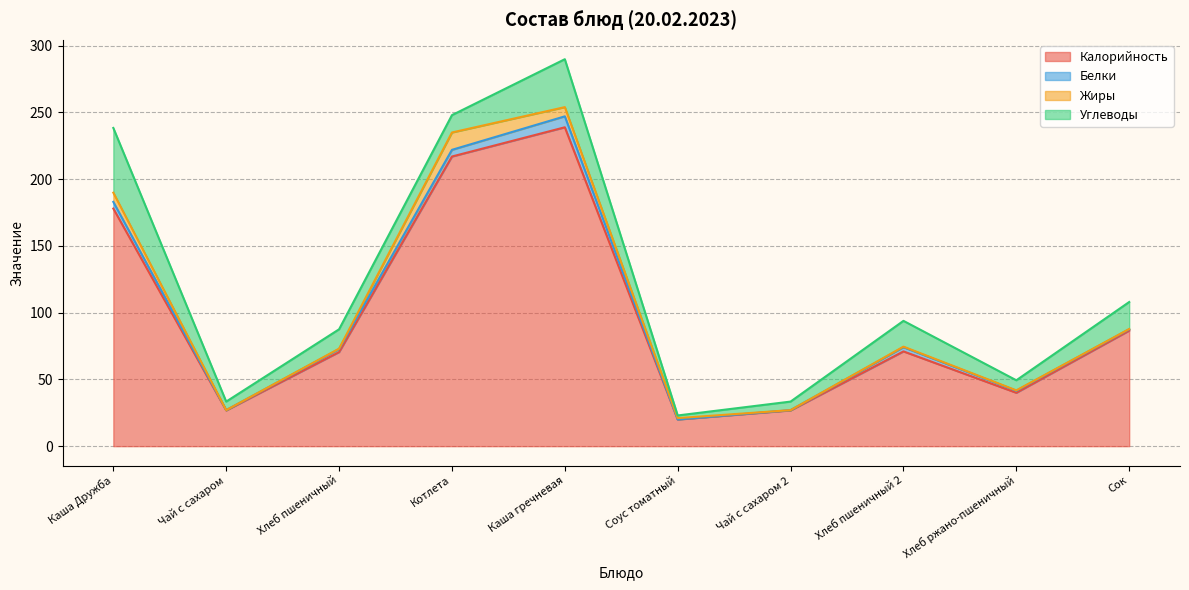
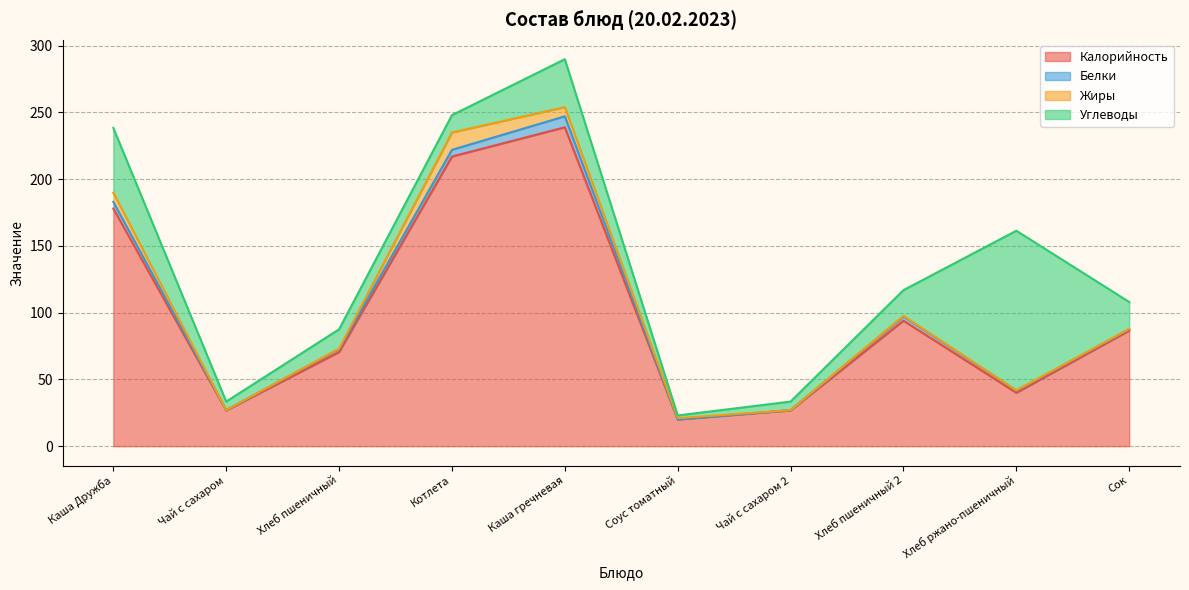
  {
    "Калорийность": {
      "Каша Дружба": 178,
      "Хлеб пшеничный": 71,
      "Котлета": 217,
      "Каша гречневая": 239,
-     "Хлеб пшеничный 2": 71
+     "Хлеб пшеничный 2": 94
    },
    "Белки": {
      "Каша Дружба": 5,
      "Котлета": 5,
      "Каша гречневая": 8
    },
    "Жиры": {
      "Каша Дружба": 7,
      "Котлета": 13,
      "Каша гречневая": 7
    },
    "Углеводы": {
      "Каша Дружба": 49,
      "Чай с сахаром": 6,
      "Хлеб пшеничный": 14,
      "Котлета": 13,
      "Каша гречневая": 36,
      "Соус томатный": 2,
      "Чай с сахаром 2": 6,
      "Хлеб пшеничный 2": 19,
-     "Хлеб ржано-пшеничный": 8,
+     "Хлеб ржано-пшеничный": 120,
      "Сок": 20
    }
  }
